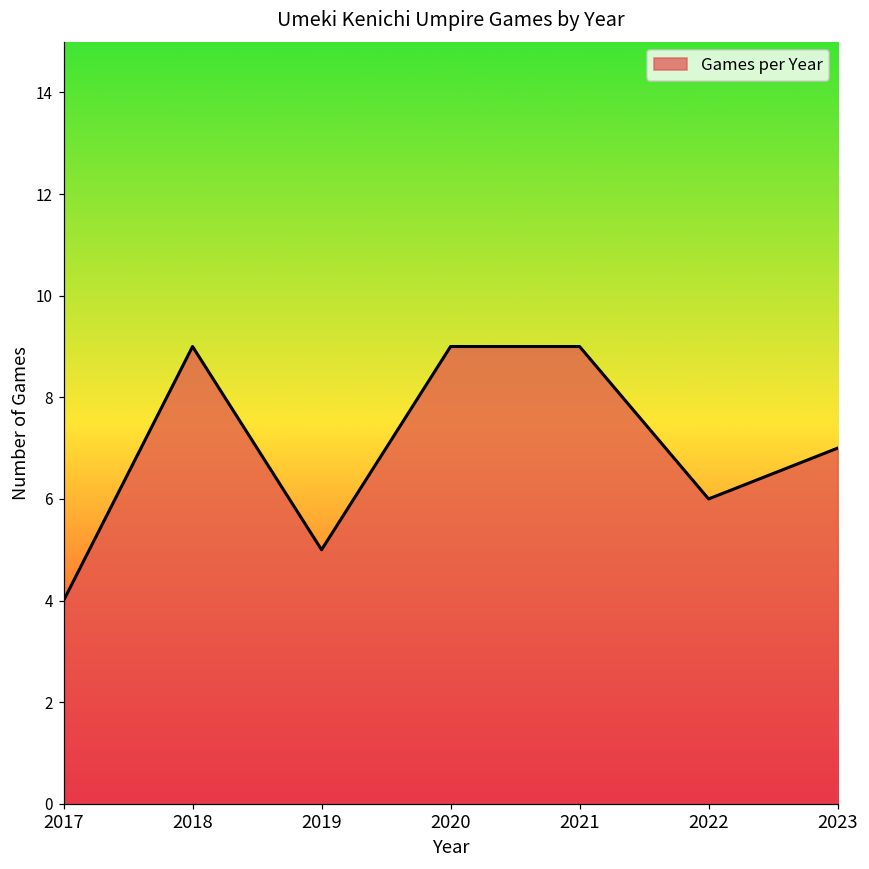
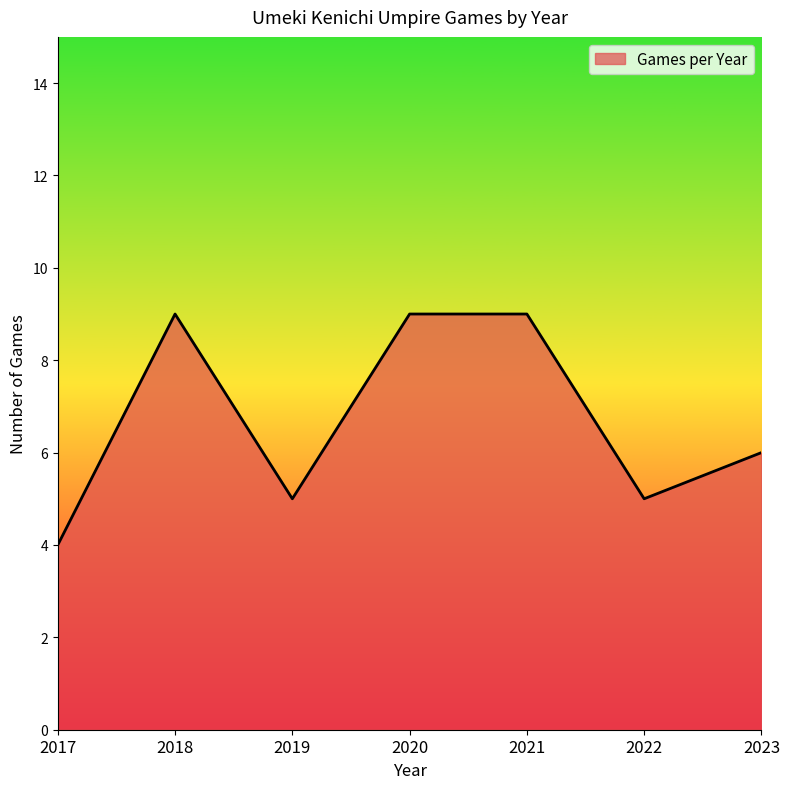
  {
    "2017": 4,
    "2018": 9,
    "2019": 5,
    "2020": 9,
    "2021": 9,
-   "2022": 6,
-   "2023": 7
+   "2022": 5,
+   "2023": 6
  }
